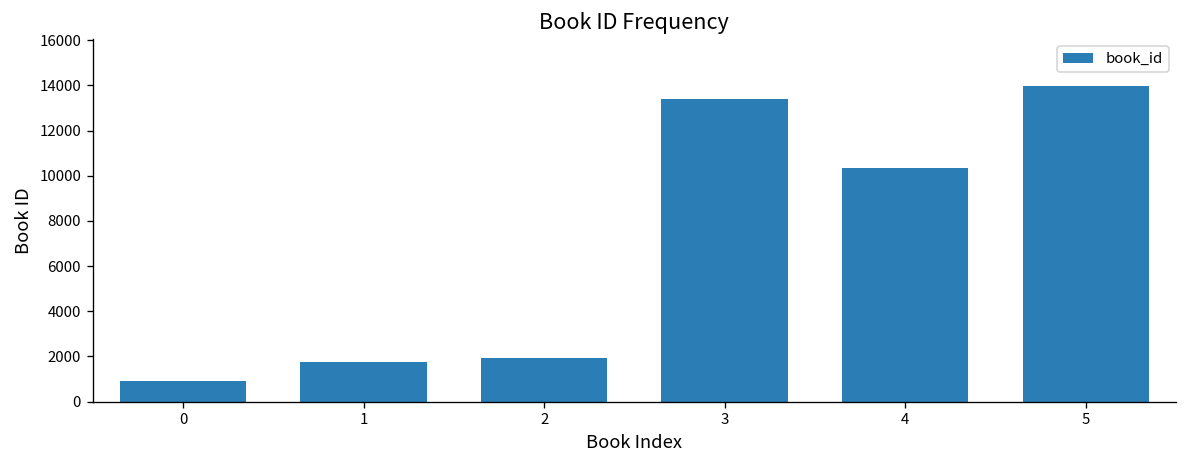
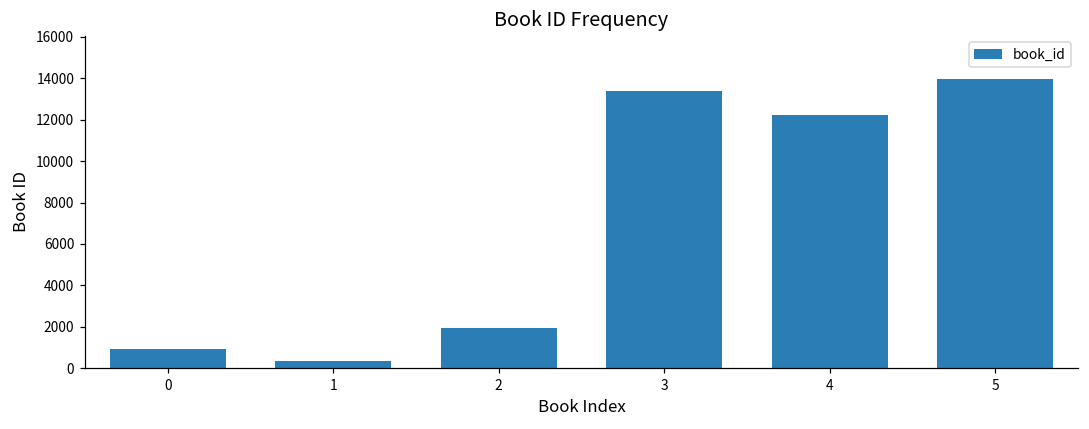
  {
    "0": 900,
-   "1": 1800,
+   "1": 300,
    "2": 1900,
    "3": 13400,
-   "4": 10300,
+   "4": 12200,
    "5": 14000
  }
